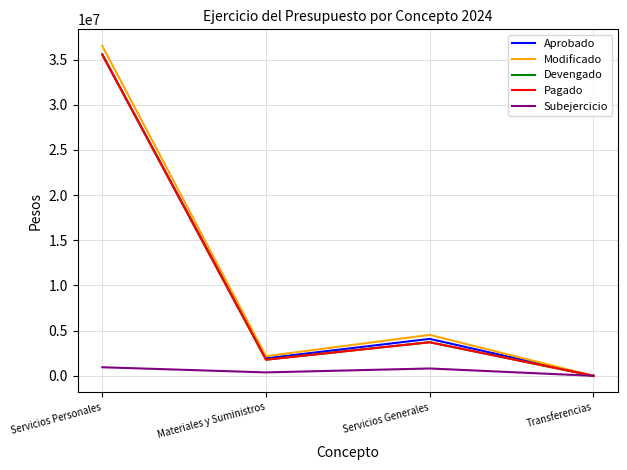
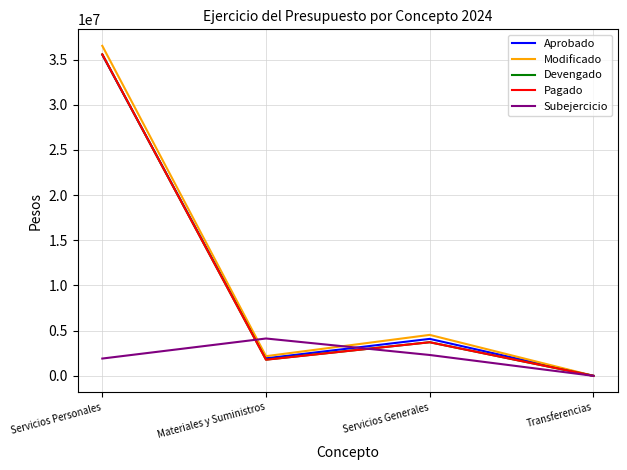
  {
    "Aprobado": {
      "Servicios Generales": 4000000
    },
    "Modificado": {
      "Servicios Personales": 37000000,
      "Servicios Generales": 5000000
    },
    "Pagado": {
      "Servicios Generales": 4000000
    },
    "Subejercicio": {
-     "Servicios Personales": 1000000,
-     "Materiales y Suministros": 0,
-     "Servicios Generales": 1000000
+     "Servicios Personales": 2000000,
+     "Materiales y Suministros": 4000000,
+     "Servicios Generales": 2000000
    }
  }
